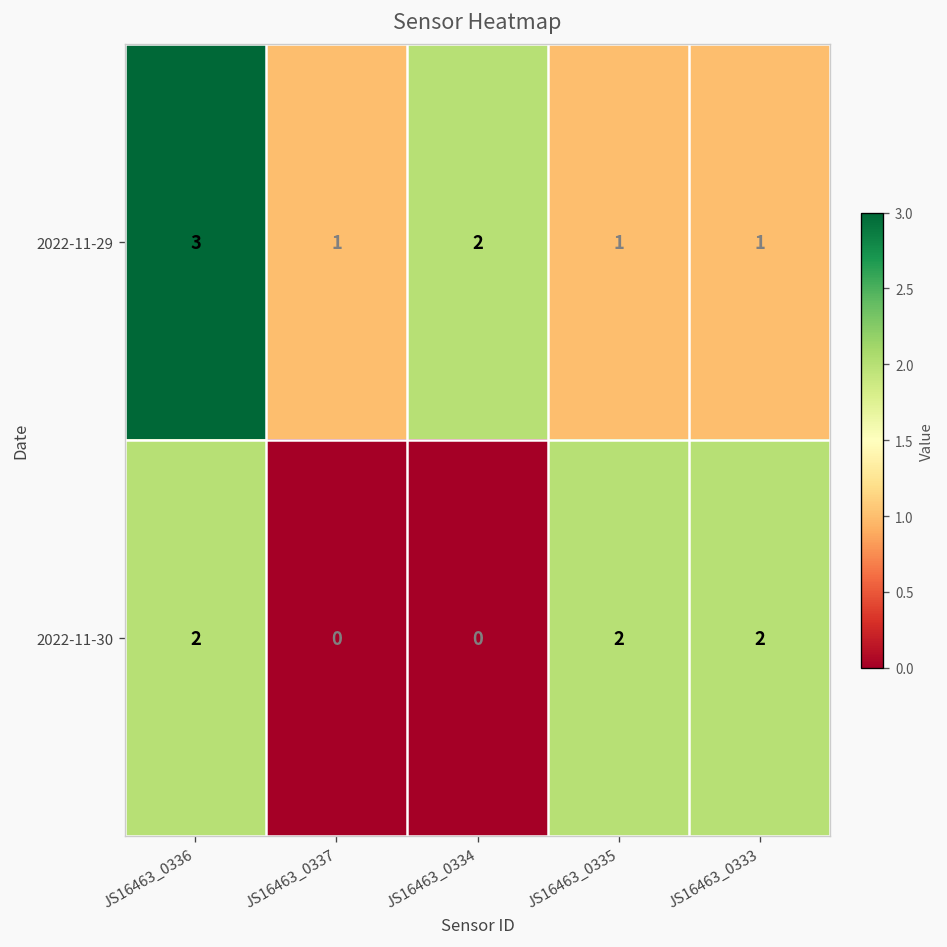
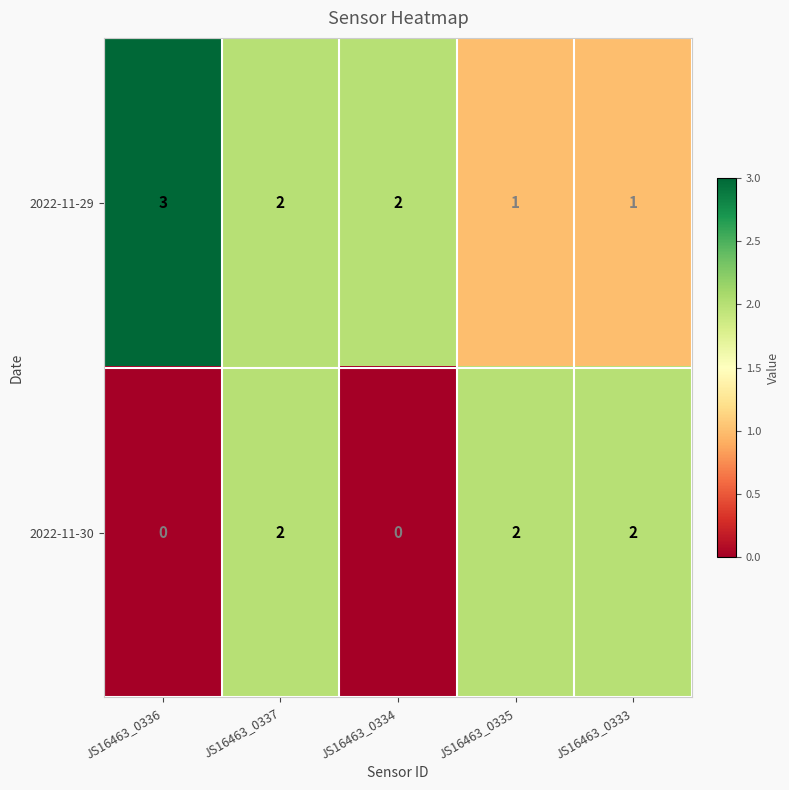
  {
    "2022-11-29": {
      "JS16463_0336": 3,
-     "JS16463_0337": 1,
+     "JS16463_0337": 2,
      "JS16463_0334": 2,
      "JS16463_0335": 1,
      "JS16463_0333": 1
    },
    "2022-11-30": {
-     "JS16463_0336": 2,
-     "JS16463_0337": 0,
+     "JS16463_0336": 0,
+     "JS16463_0337": 2,
      "JS16463_0334": 0,
      "JS16463_0335": 2,
      "JS16463_0333": 2
    }
  }
